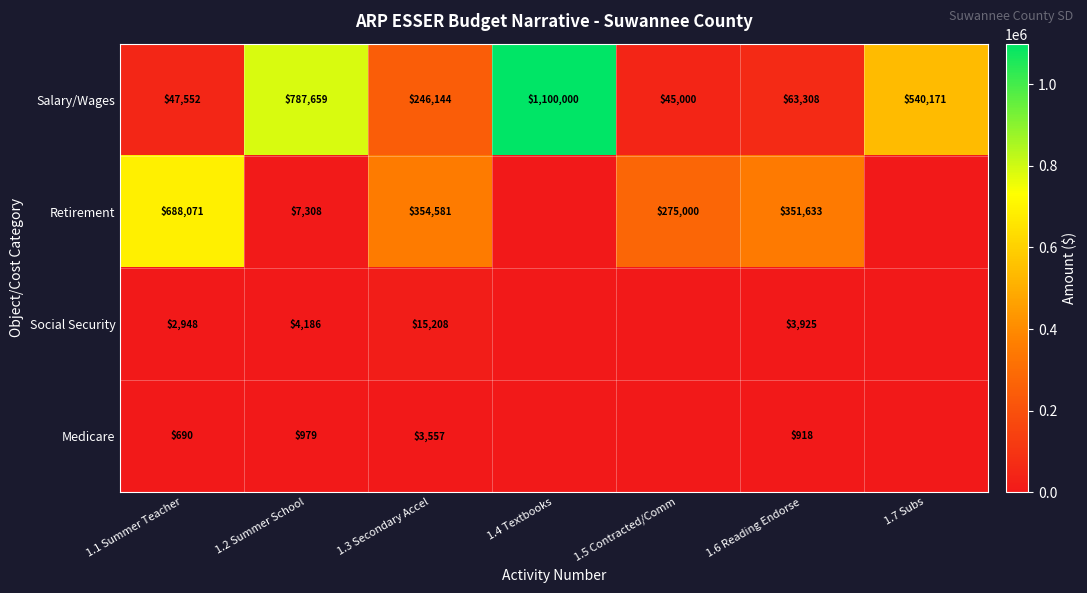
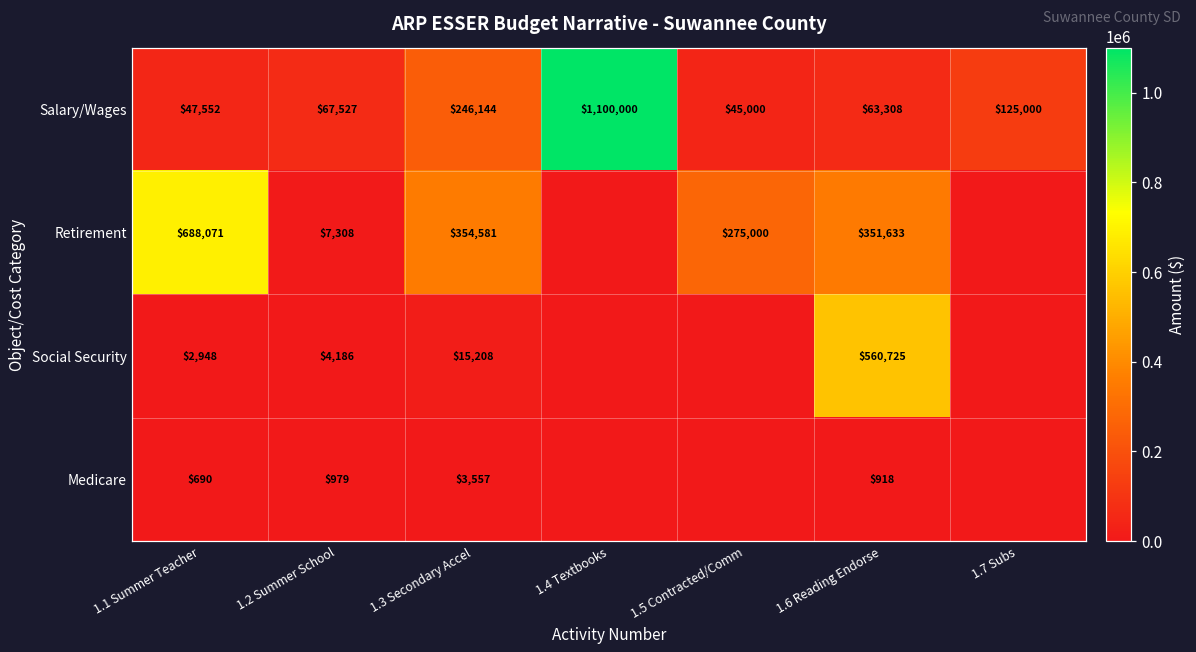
  {
    "Salary/Wages": {
      "1.1 Summer Teacher": "$47,552",
-     "1.2 Summer School": "$787,659",
+     "1.2 Summer School": "$67,527",
      "1.3 Secondary Accel": "$246,144",
      "1.4 Textbooks": "$1,100,000",
      "1.5 Contracted/Comm": "$45,000",
      "1.6 Reading Endorse": "$63,308",
-     "1.7 Subs": "$540,171"
+     "1.7 Subs": "$125,000"
    },
    "Retirement": {
      "1.1 Summer Teacher": "$688,071",
      "1.2 Summer School": "$7,308",
      "1.3 Secondary Accel": "$354,581",
      "1.5 Contracted/Comm": "$275,000",
      "1.6 Reading Endorse": "$351,633"
    },
    "Social Security": {
      "1.1 Summer Teacher": "$2,948",
      "1.2 Summer School": "$4,186",
      "1.3 Secondary Accel": "$15,208",
-     "1.6 Reading Endorse": "$3,925"
+     "1.6 Reading Endorse": "$560,725"
    },
    "Medicare": {
      "1.1 Summer Teacher": "$690",
      "1.2 Summer School": "$979",
      "1.3 Secondary Accel": "$3,557",
      "1.6 Reading Endorse": "$918"
    }
  }
